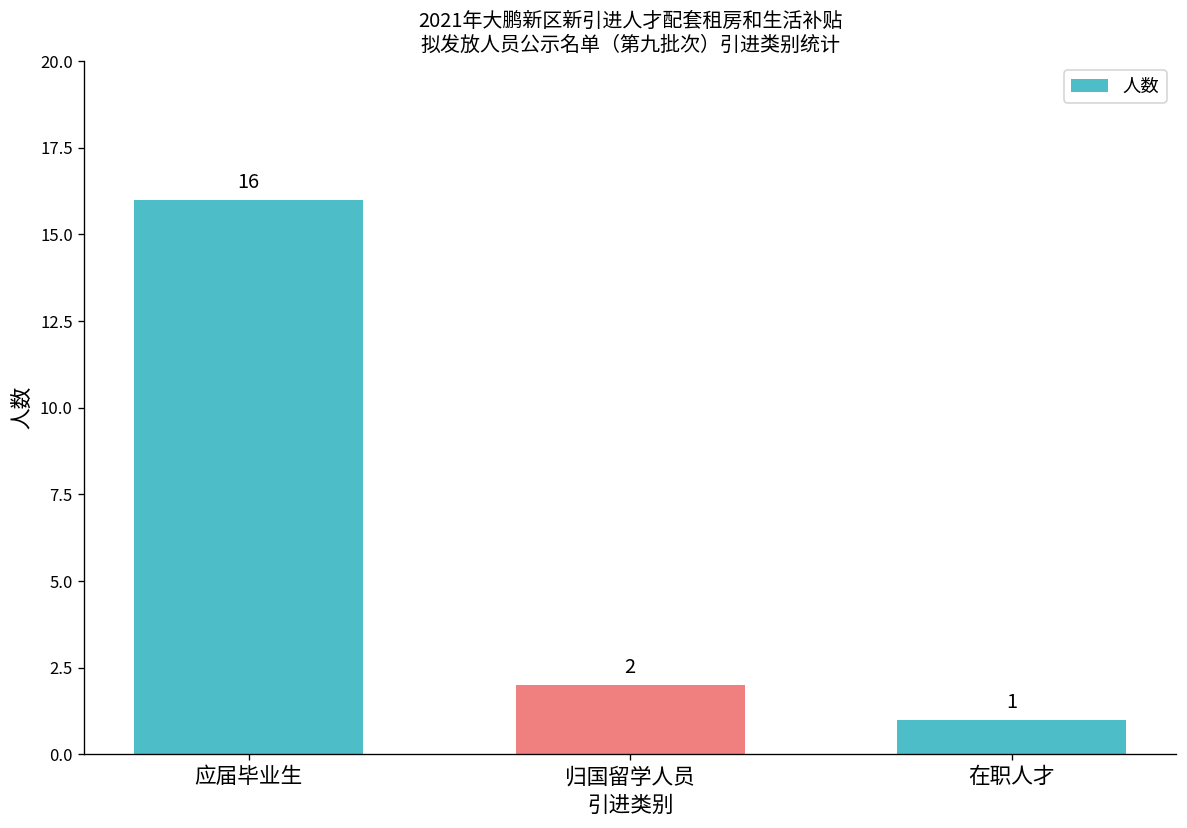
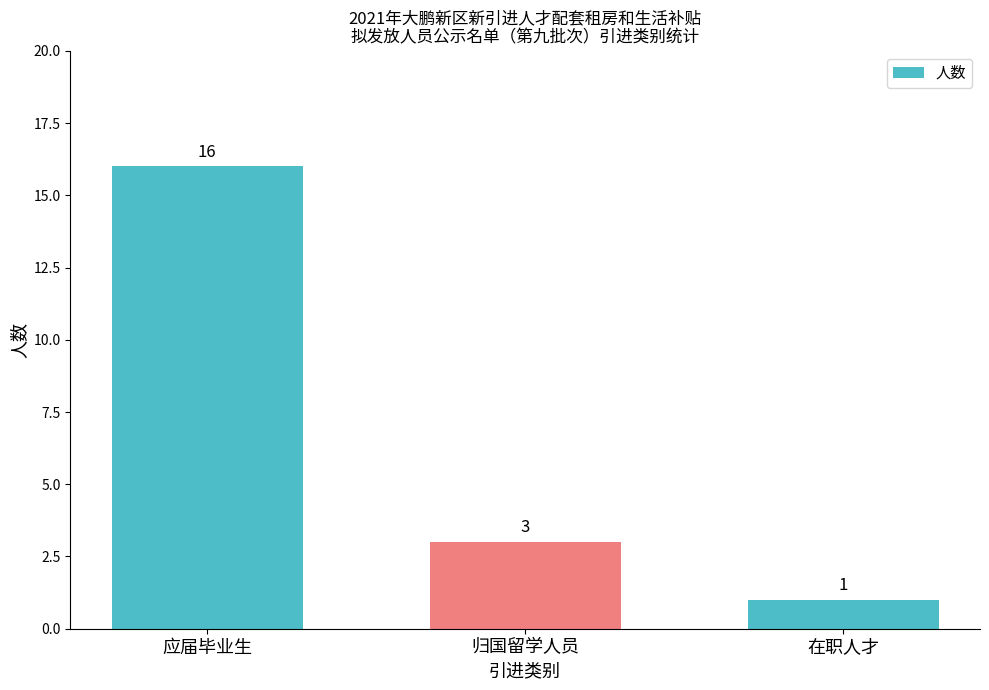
  {
    "应届毕业生": 16,
-   "归国留学人员": 2,
+   "归国留学人员": 3,
    "在职人才": 1
  }
